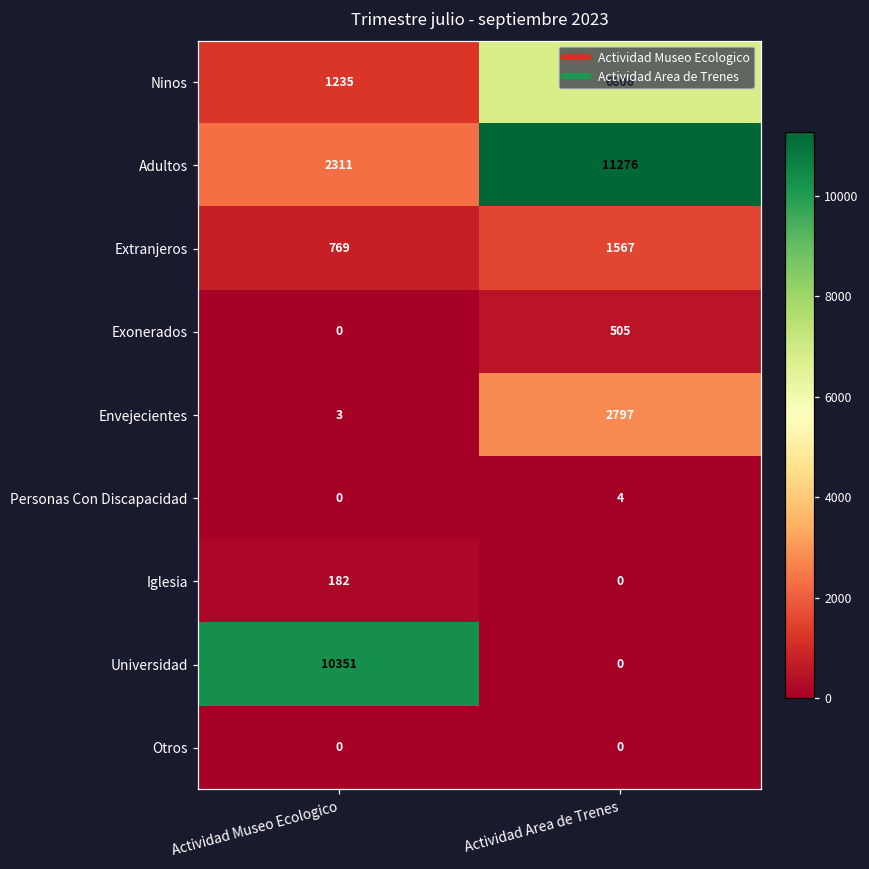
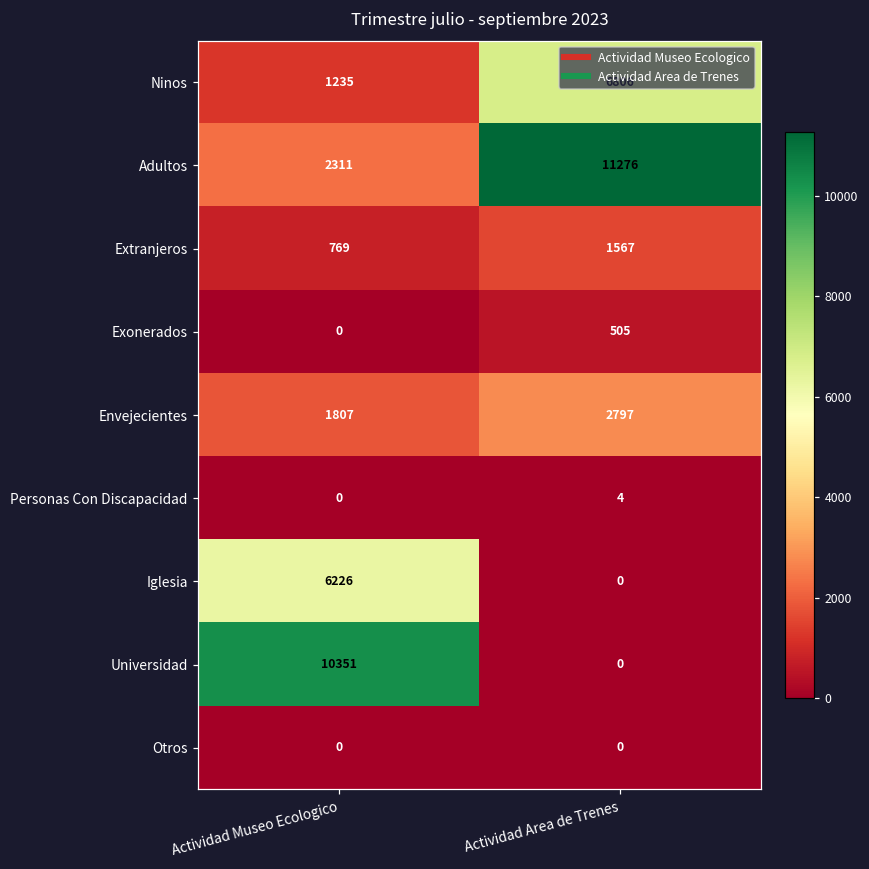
  {
    "Ninos": {
      "Actividad Museo Ecologico": 1235
    },
    "Adultos": {
      "Actividad Museo Ecologico": 2311,
      "Actividad Area de Trenes": 11276
    },
    "Extranjeros": {
      "Actividad Museo Ecologico": 769,
      "Actividad Area de Trenes": 1567
    },
    "Exonerados": {
      "Actividad Museo Ecologico": 0,
      "Actividad Area de Trenes": 505
    },
    "Envejecientes": {
-     "Actividad Museo Ecologico": 3,
+     "Actividad Museo Ecologico": 1807,
      "Actividad Area de Trenes": 2797
    },
    "Personas Con Discapacidad": {
      "Actividad Museo Ecologico": 0,
      "Actividad Area de Trenes": 4
    },
    "Iglesia": {
-     "Actividad Museo Ecologico": 182,
+     "Actividad Museo Ecologico": 6226,
      "Actividad Area de Trenes": 0
    },
    "Universidad": {
      "Actividad Museo Ecologico": 10351,
      "Actividad Area de Trenes": 0
    },
    "Otros": {
      "Actividad Museo Ecologico": 0,
      "Actividad Area de Trenes": 0
    }
  }
